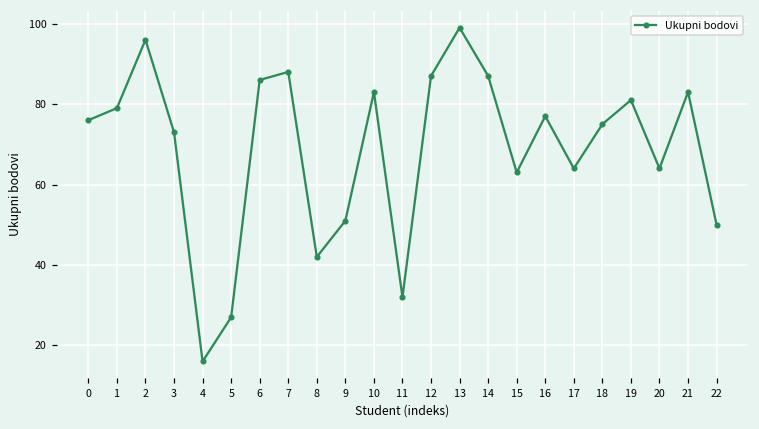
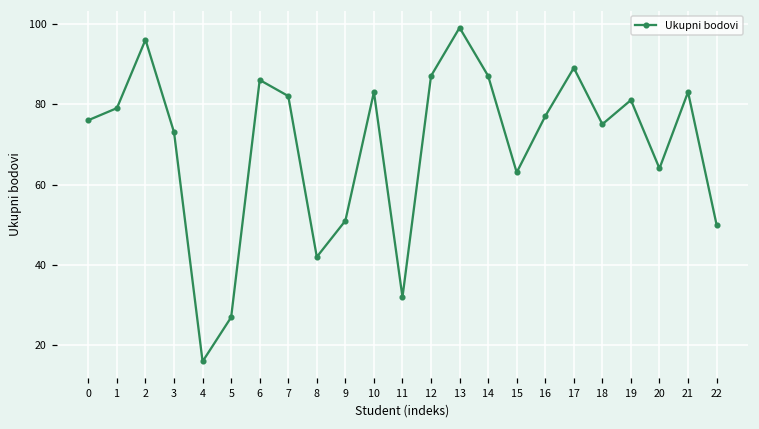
  {
    "0": 76,
    "1": 79,
    "2": 96,
    "3": 73,
    "4": 16,
    "5": 27,
    "6": 86,
-   "7": 88,
+   "7": 82,
    "8": 42,
    "9": 51,
    "10": 83,
    "11": 32,
    "12": 87,
    "13": 99,
    "14": 87,
    "15": 63,
    "16": 77,
-   "17": 64,
+   "17": 89,
    "18": 75,
    "19": 81,
    "20": 64,
    "21": 83,
    "22": 50
  }
